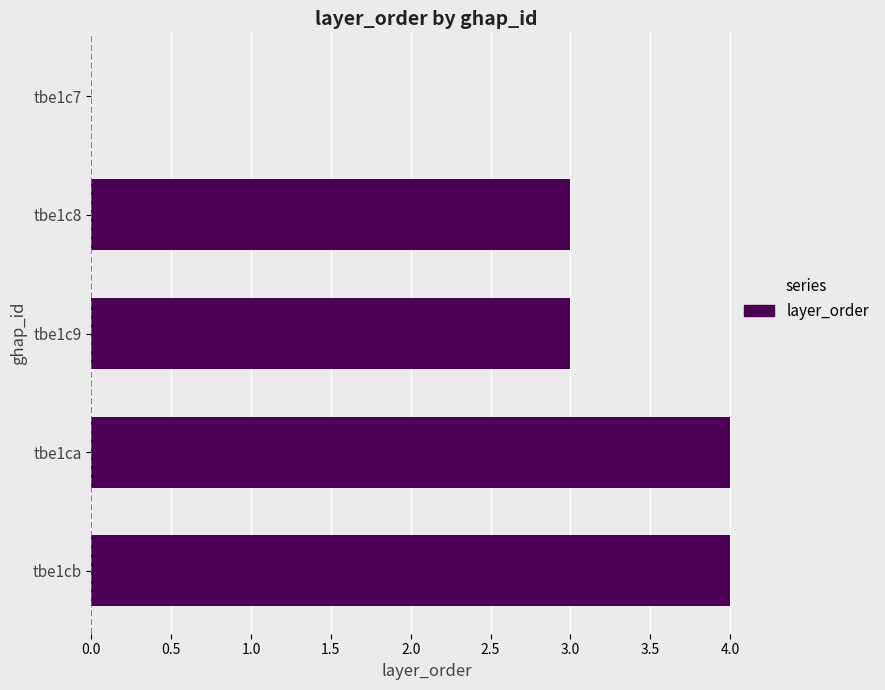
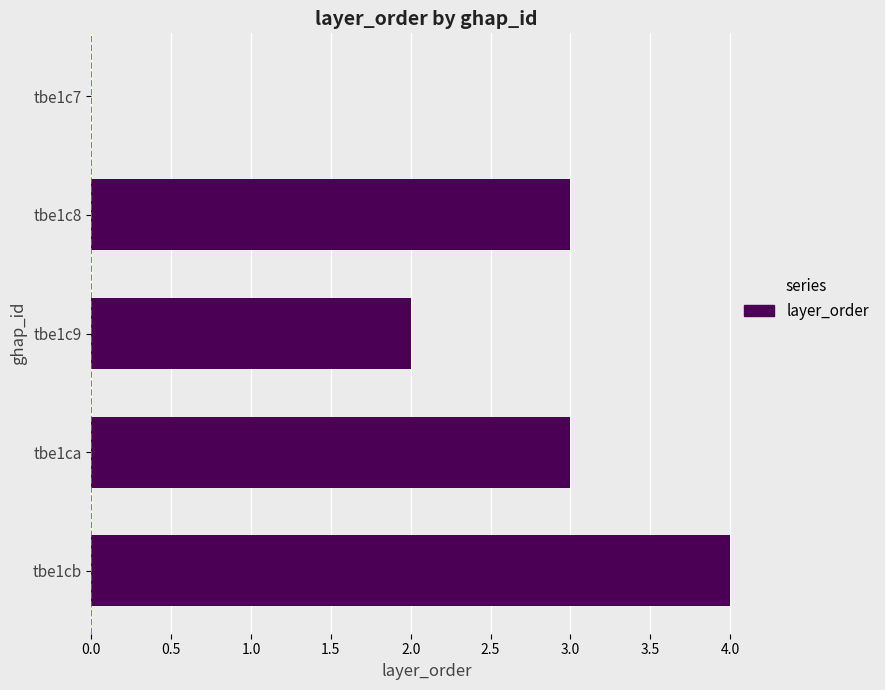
  {
    "tbe1c7": 0,
    "tbe1c8": 3,
-   "tbe1c9": 3,
-   "tbe1ca": 4,
+   "tbe1c9": 2,
+   "tbe1ca": 3,
    "tbe1cb": 4
  }
